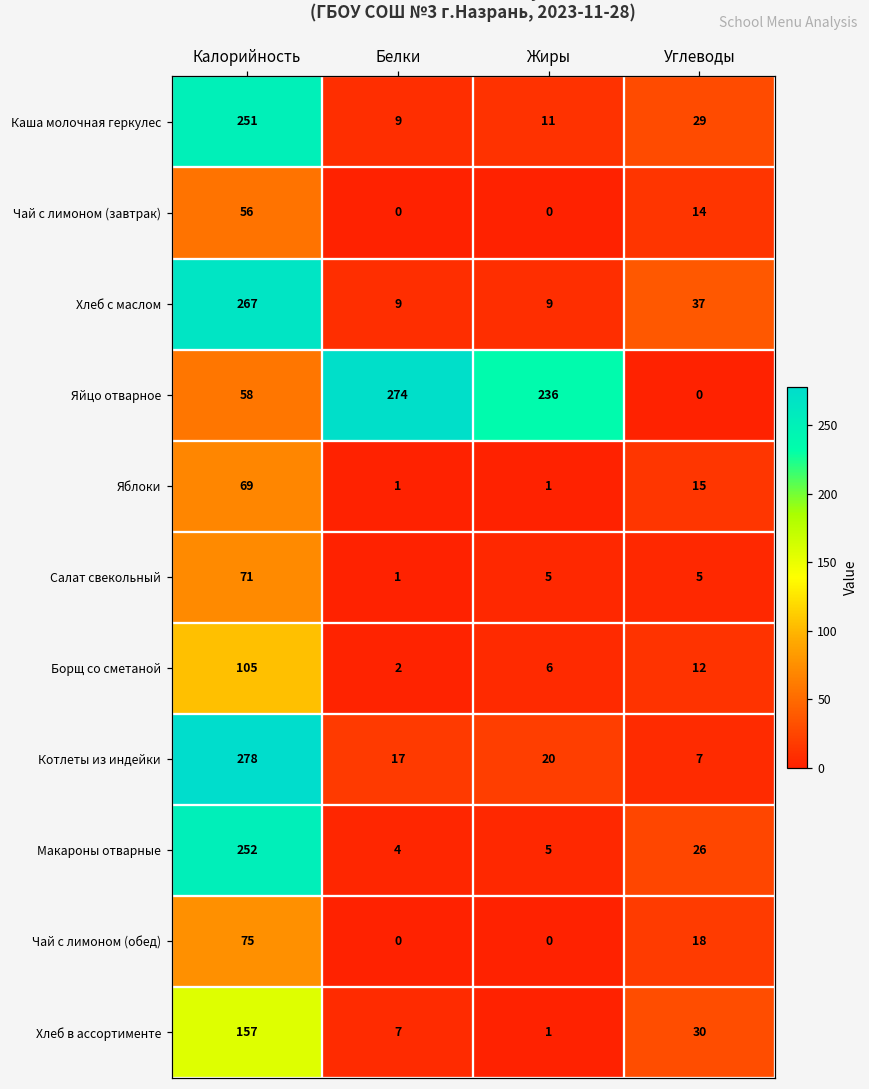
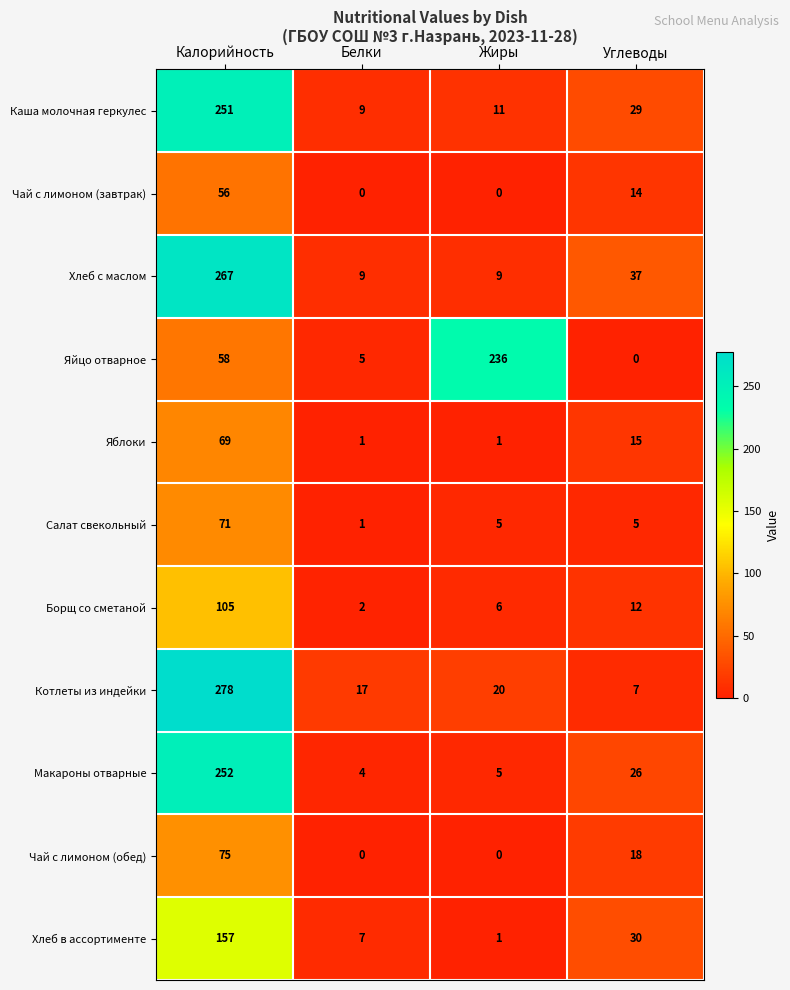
  {
    "Каша молочная геркулес": {
      "Калорийность": 251,
      "Белки": 9,
      "Жиры": 11,
      "Углеводы": 29
    },
    "Чай с лимоном (завтрак)": {
      "Калорийность": 56,
      "Белки": 0,
      "Жиры": 0,
      "Углеводы": 14
    },
    "Хлеб с маслом": {
      "Калорийность": 267,
      "Белки": 9,
      "Жиры": 9,
      "Углеводы": 37
    },
    "Яйцо отварное": {
      "Калорийность": 58,
-     "Белки": 274,
+     "Белки": 5,
      "Жиры": 236,
      "Углеводы": 0
    },
    "Яблоки": {
      "Калорийность": 69,
      "Белки": 1,
      "Жиры": 1,
      "Углеводы": 15
    },
    "Салат свекольный": {
      "Калорийность": 71,
      "Белки": 1,
      "Жиры": 5,
      "Углеводы": 5
    },
    "Борщ со сметаной": {
      "Калорийность": 105,
      "Белки": 2,
      "Жиры": 6,
      "Углеводы": 12
    },
    "Котлеты из индейки": {
      "Калорийность": 278,
      "Белки": 17,
      "Жиры": 20,
      "Углеводы": 7
    },
    "Макароны отварные": {
      "Калорийность": 252,
      "Белки": 4,
      "Жиры": 5,
      "Углеводы": 26
    },
    "Чай с лимоном (обед)": {
      "Калорийность": 75,
      "Белки": 0,
      "Жиры": 0,
      "Углеводы": 18
    },
    "Хлеб в ассортименте": {
      "Калорийность": 157,
      "Белки": 7,
      "Жиры": 1,
      "Углеводы": 30
    }
  }
